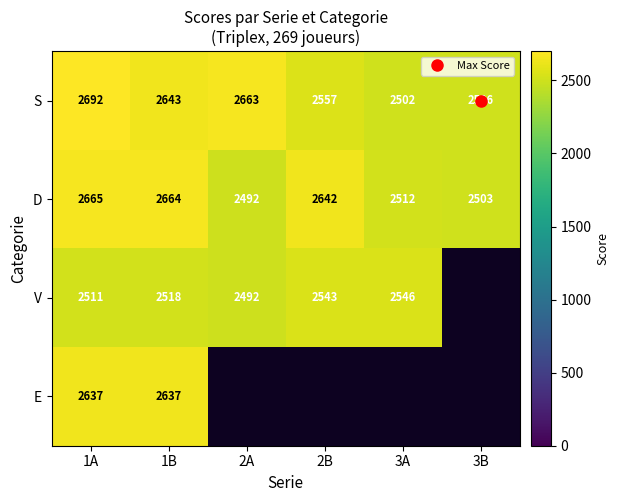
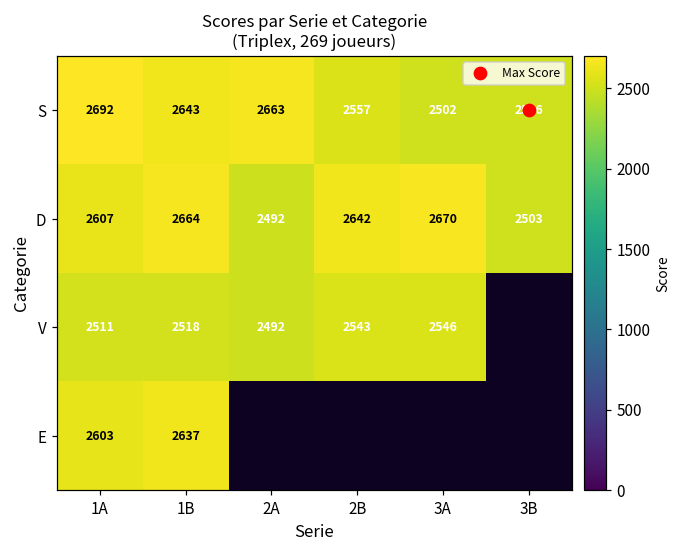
  {
    "S": {
      "1A": 2692,
      "1B": 2643,
      "2A": 2663,
      "2B": 2557,
      "3A": 2502
    },
    "D": {
-     "1A": 2665,
+     "1A": 2607,
      "1B": 2664,
      "2A": 2492,
      "2B": 2642,
-     "3A": 2512,
+     "3A": 2670,
      "3B": 2503
    },
    "V": {
      "1A": 2511,
      "1B": 2518,
      "2A": 2492,
      "2B": 2543,
      "3A": 2546
    },
    "E": {
-     "1A": 2637,
+     "1A": 2603,
      "1B": 2637
    }
  }
